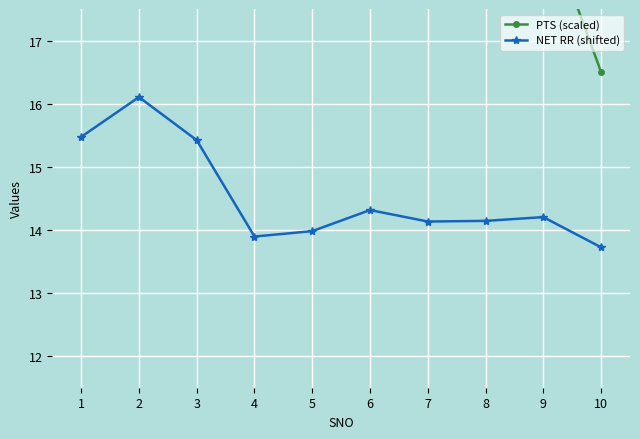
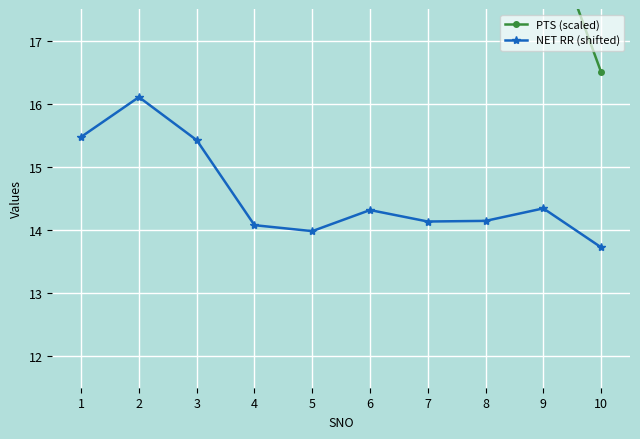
  {
    "PTS (scaled)": {
      "10": 16.5
    },
    "NET RR (shifted)": {
      "1": 15.5,
      "2": 16.1,
      "3": 15.4,
-     "4": 13.9,
+     "4": 14.1,
      "5": 14.0,
      "6": 14.3,
      "7": 14.1,
      "8": 14.1,
-     "9": 14.2,
+     "9": 14.3,
      "10": 13.7
    }
  }
